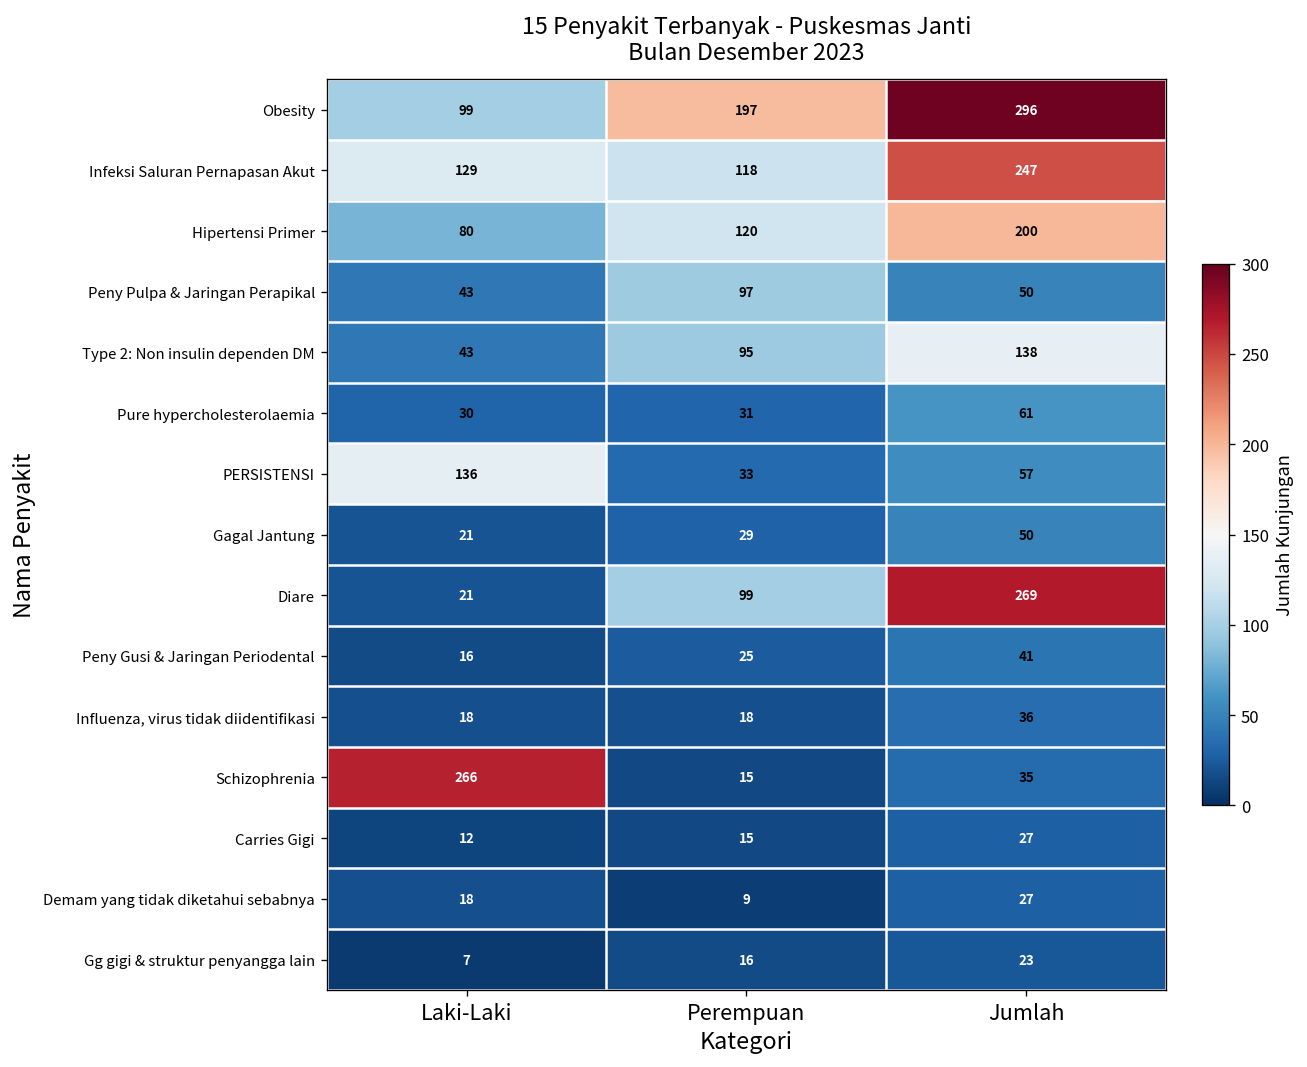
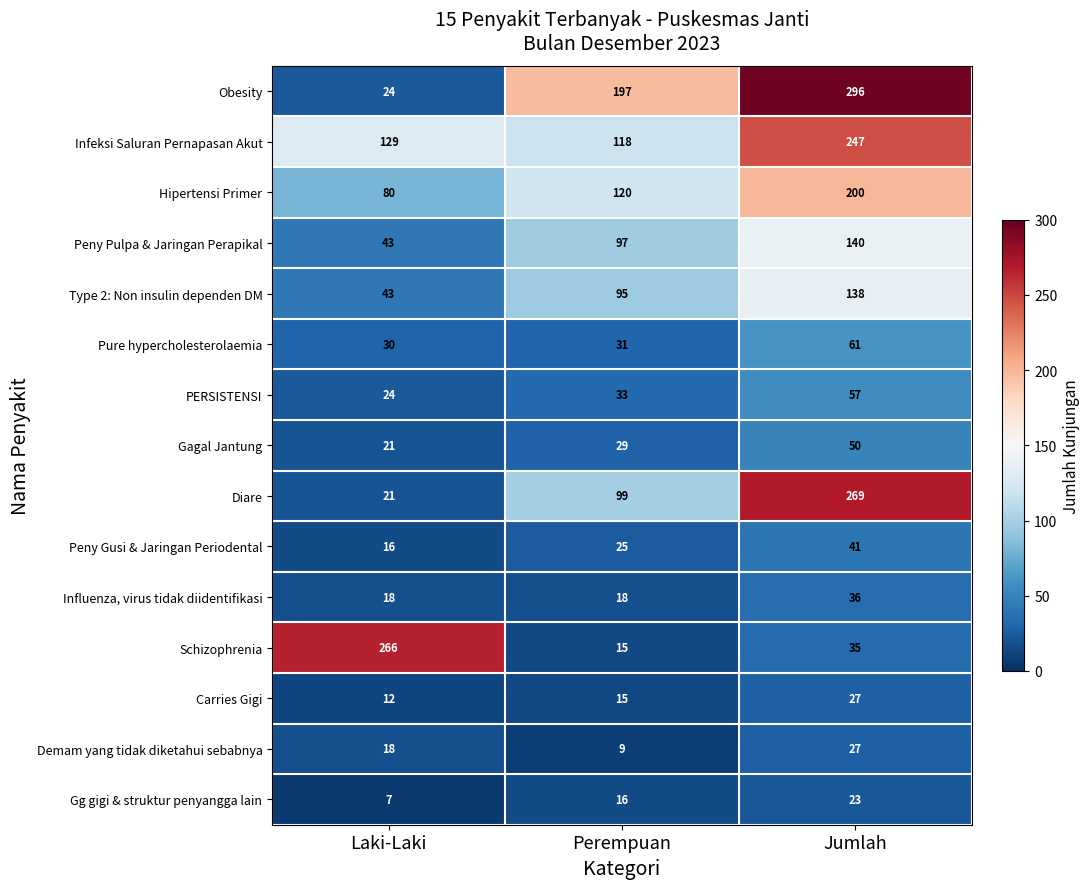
  {
    "Obesity": {
-     "Laki-Laki": 99,
+     "Laki-Laki": 24,
      "Perempuan": 197,
      "Jumlah": 296
    },
    "Infeksi Saluran Pernapasan Akut": {
      "Laki-Laki": 129,
      "Perempuan": 118,
      "Jumlah": 247
    },
    "Hipertensi Primer": {
      "Laki-Laki": 80,
      "Perempuan": 120,
      "Jumlah": 200
    },
    "Peny Pulpa & Jaringan Perapikal": {
      "Laki-Laki": 43,
      "Perempuan": 97,
-     "Jumlah": 50
+     "Jumlah": 140
    },
    "Type 2: Non insulin dependen DM": {
      "Laki-Laki": 43,
      "Perempuan": 95,
      "Jumlah": 138
    },
    "Pure hypercholesterolaemia": {
      "Laki-Laki": 30,
      "Perempuan": 31,
      "Jumlah": 61
    },
    "PERSISTENSI": {
-     "Laki-Laki": 136,
+     "Laki-Laki": 24,
      "Perempuan": 33,
      "Jumlah": 57
    },
    "Gagal Jantung": {
      "Laki-Laki": 21,
      "Perempuan": 29,
      "Jumlah": 50
    },
    "Diare": {
      "Laki-Laki": 21,
      "Perempuan": 99,
      "Jumlah": 269
    },
    "Peny Gusi & Jaringan Periodental": {
      "Laki-Laki": 16,
      "Perempuan": 25,
      "Jumlah": 41
    },
    "Influenza, virus tidak diidentifikasi": {
      "Laki-Laki": 18,
      "Perempuan": 18,
      "Jumlah": 36
    },
    "Schizophrenia": {
      "Laki-Laki": 266,
      "Perempuan": 15,
      "Jumlah": 35
    },
    "Carries Gigi": {
      "Laki-Laki": 12,
      "Perempuan": 15,
      "Jumlah": 27
    },
    "Demam yang tidak diketahui sebabnya": {
      "Laki-Laki": 18,
      "Perempuan": 9,
      "Jumlah": 27
    },
    "Gg gigi & struktur penyangga lain": {
      "Laki-Laki": 7,
      "Perempuan": 16,
      "Jumlah": 23
    }
  }
